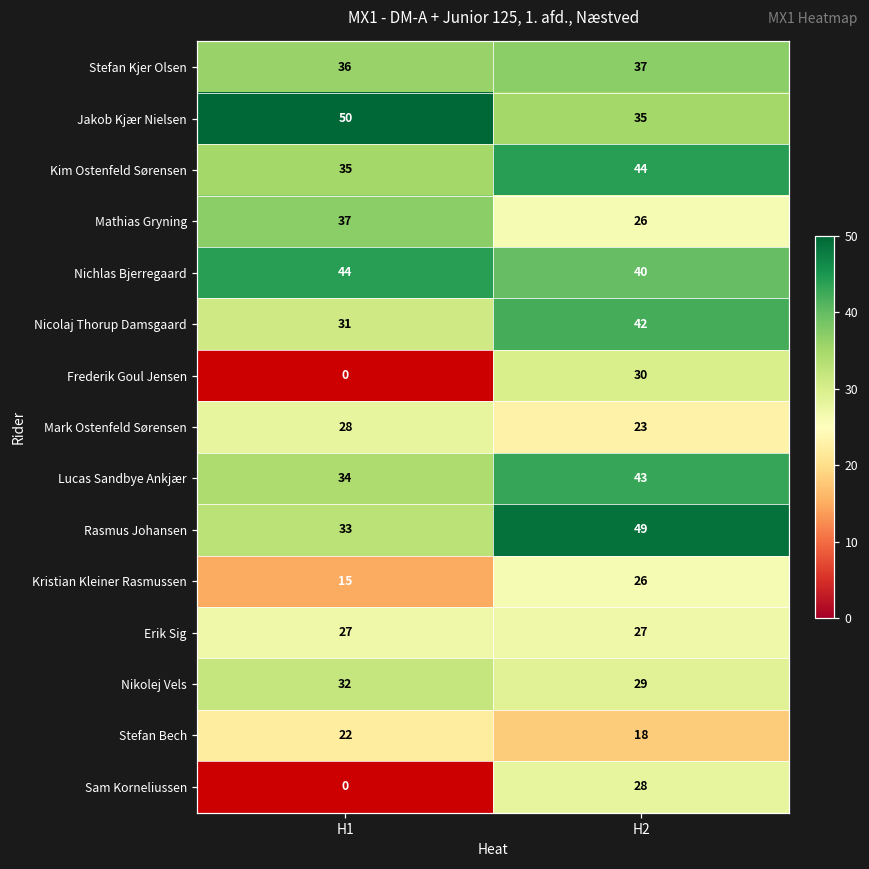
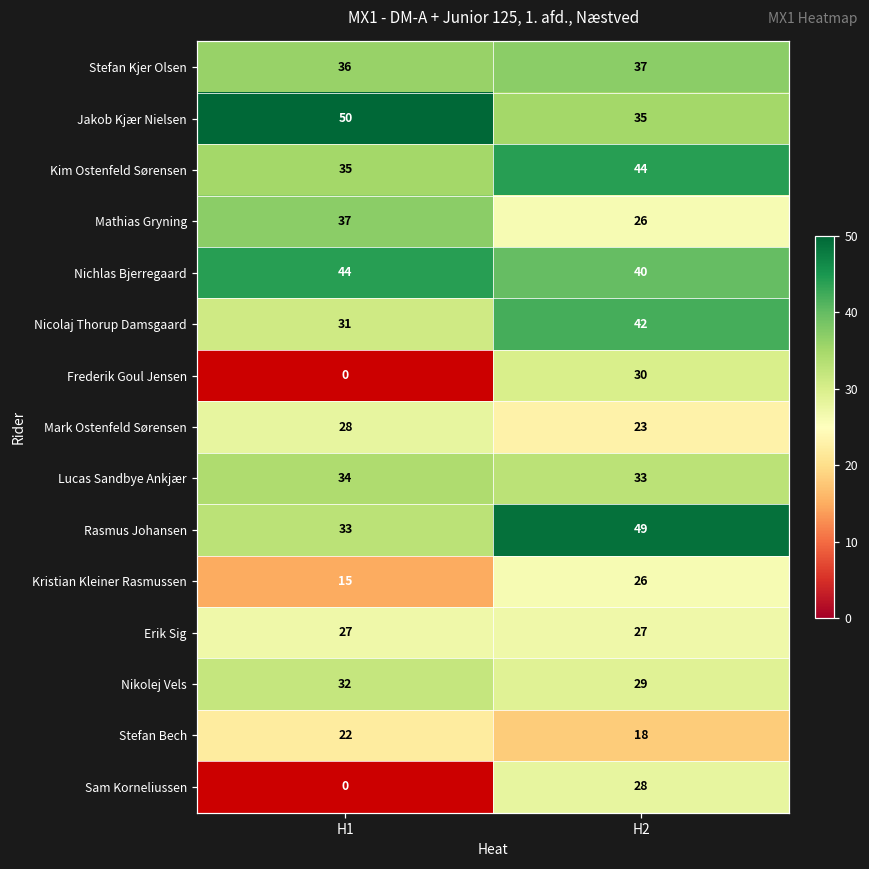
  {
    "Stefan Kjer Olsen": {
      "H1": 36,
      "H2": 37
    },
    "Jakob Kjær Nielsen": {
      "H1": 50,
      "H2": 35
    },
    "Kim Ostenfeld Sørensen": {
      "H1": 35,
      "H2": 44
    },
    "Mathias Gryning": {
      "H1": 37,
      "H2": 26
    },
    "Nichlas Bjerregaard": {
      "H1": 44,
      "H2": 40
    },
    "Nicolaj Thorup Damsgaard": {
      "H1": 31,
      "H2": 42
    },
    "Frederik Goul Jensen": {
      "H2": 30
    },
    "Mark Ostenfeld Sørensen": {
      "H1": 28,
      "H2": 23
    },
    "Lucas Sandbye Ankjær": {
      "H1": 34,
-     "H2": 43
+     "H2": 33
    },
    "Rasmus Johansen": {
      "H1": 33,
      "H2": 49
    },
    "Kristian Kleiner Rasmussen": {
      "H1": 15,
      "H2": 26
    },
    "Erik Sig": {
      "H1": 27,
      "H2": 27
    },
    "Nikolej Vels": {
      "H1": 32,
      "H2": 29
    },
    "Stefan Bech": {
      "H1": 22,
      "H2": 18
    },
    "Sam Korneliussen": {
      "H2": 28
    }
  }
